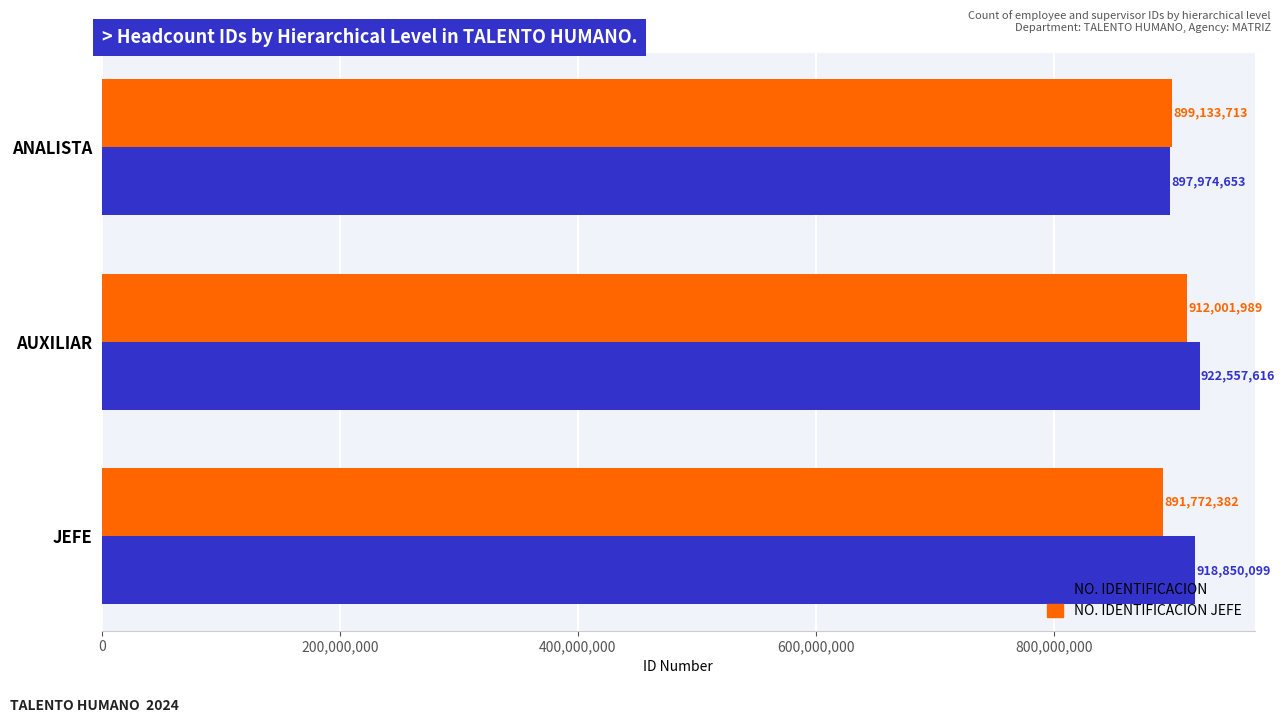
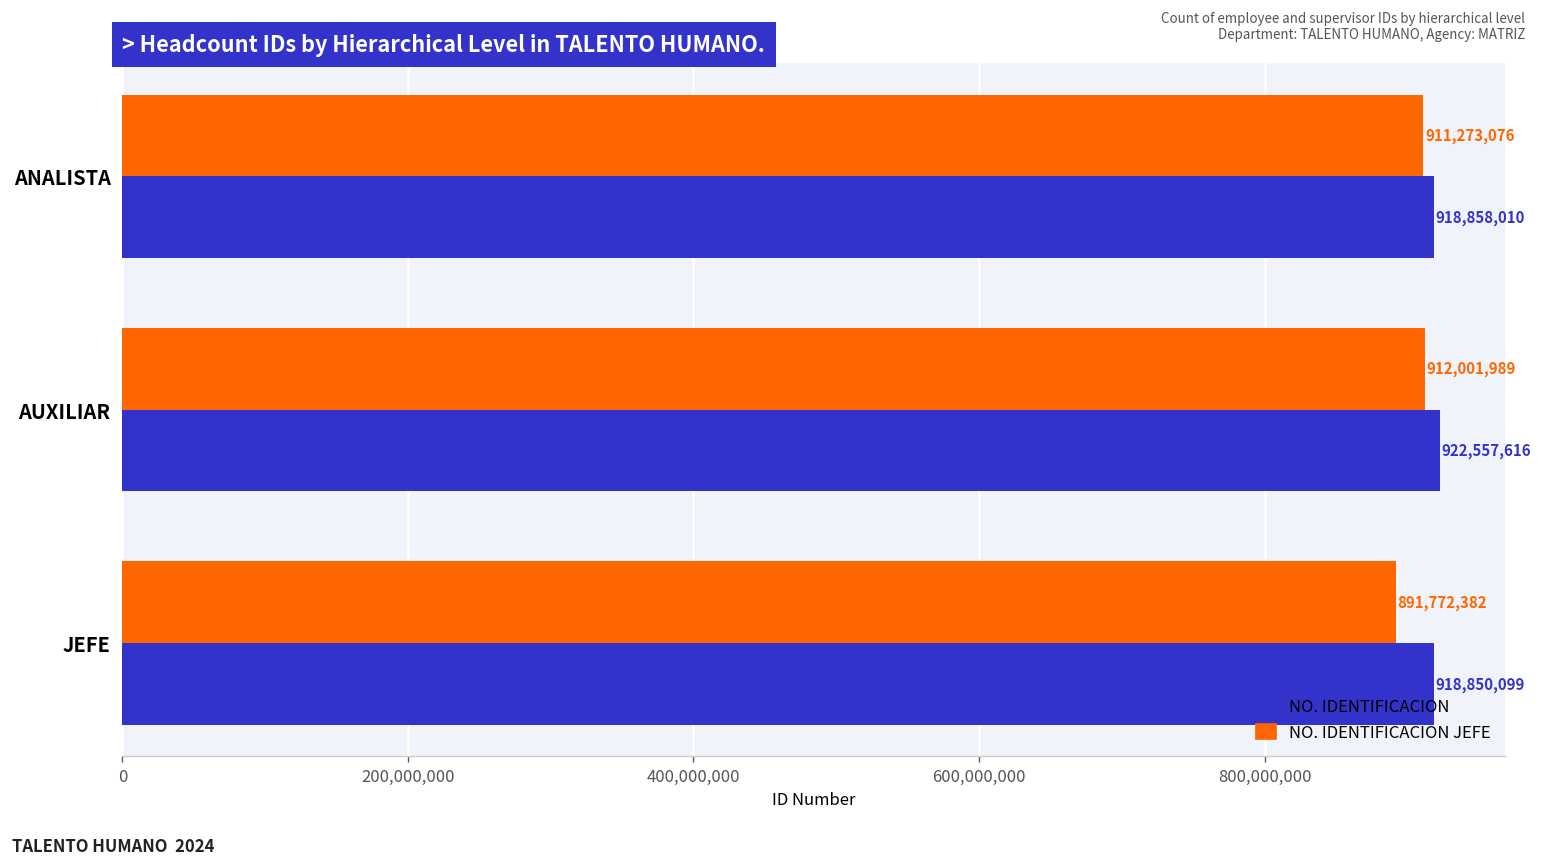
  {
    "NO. IDENTIFICACION": {
-     "ANALISTA": "897,974,653",
+     "ANALISTA": "918,858,010",
      "AUXILIAR": "922,557,616",
      "JEFE": "918,850,099"
    },
    "NO. IDENTIFICACION JEFE": {
-     "ANALISTA": "899,133,713",
+     "ANALISTA": "911,273,076",
      "AUXILIAR": "912,001,989",
      "JEFE": "891,772,382"
    }
  }
